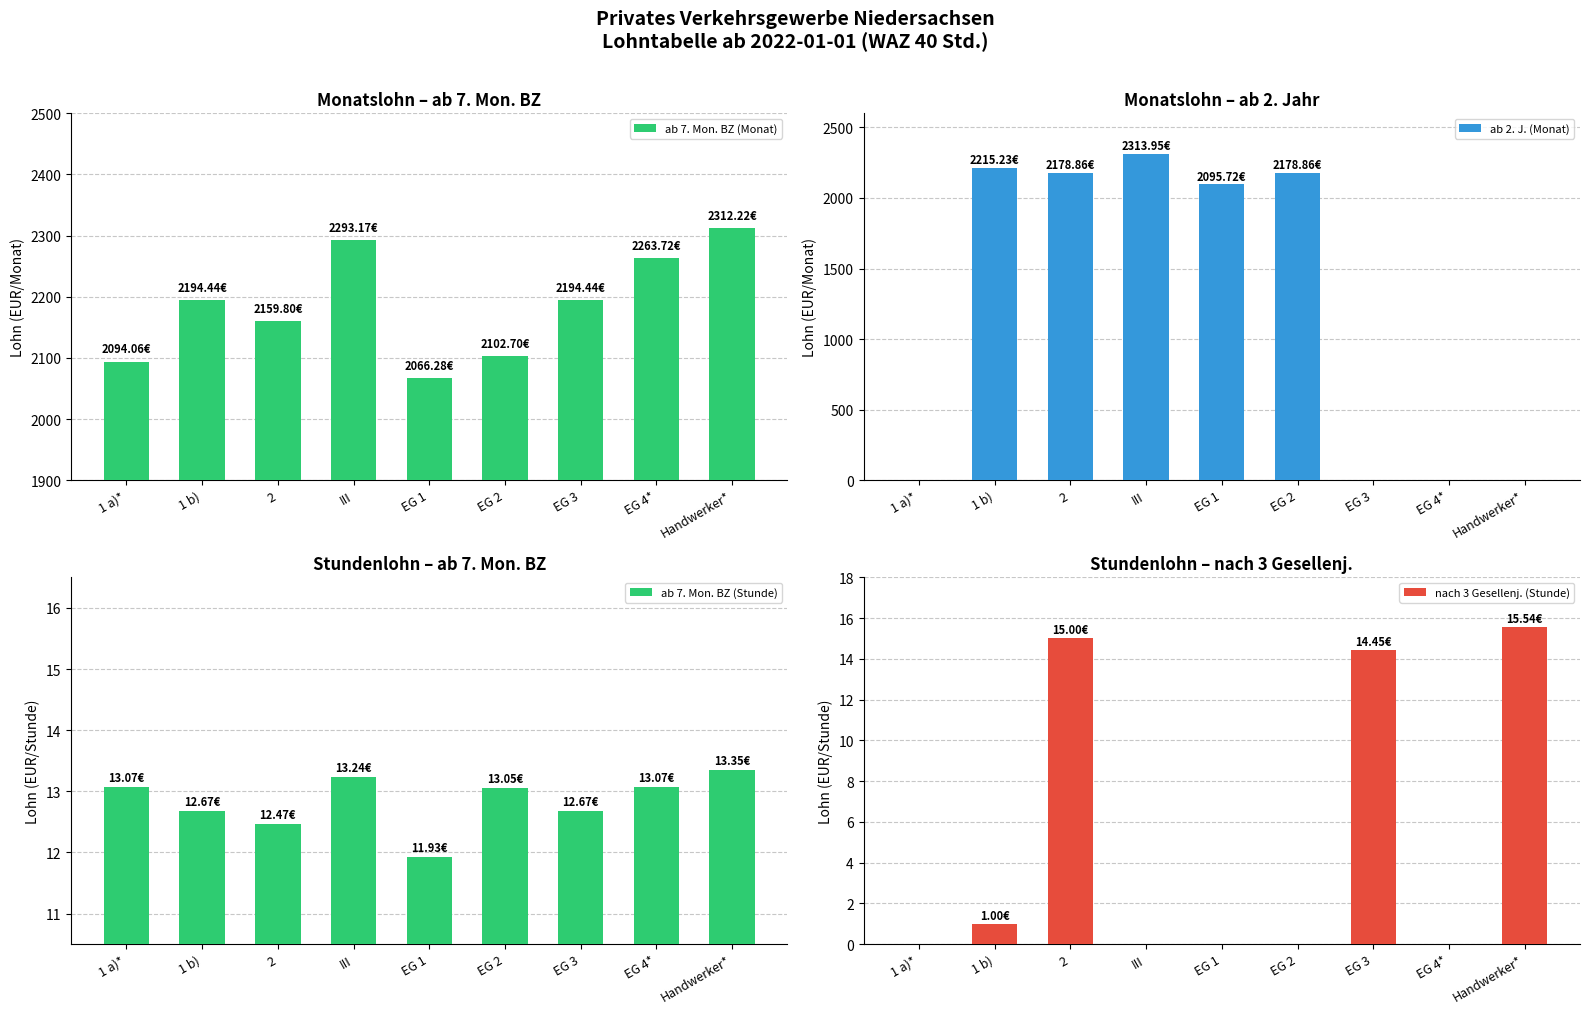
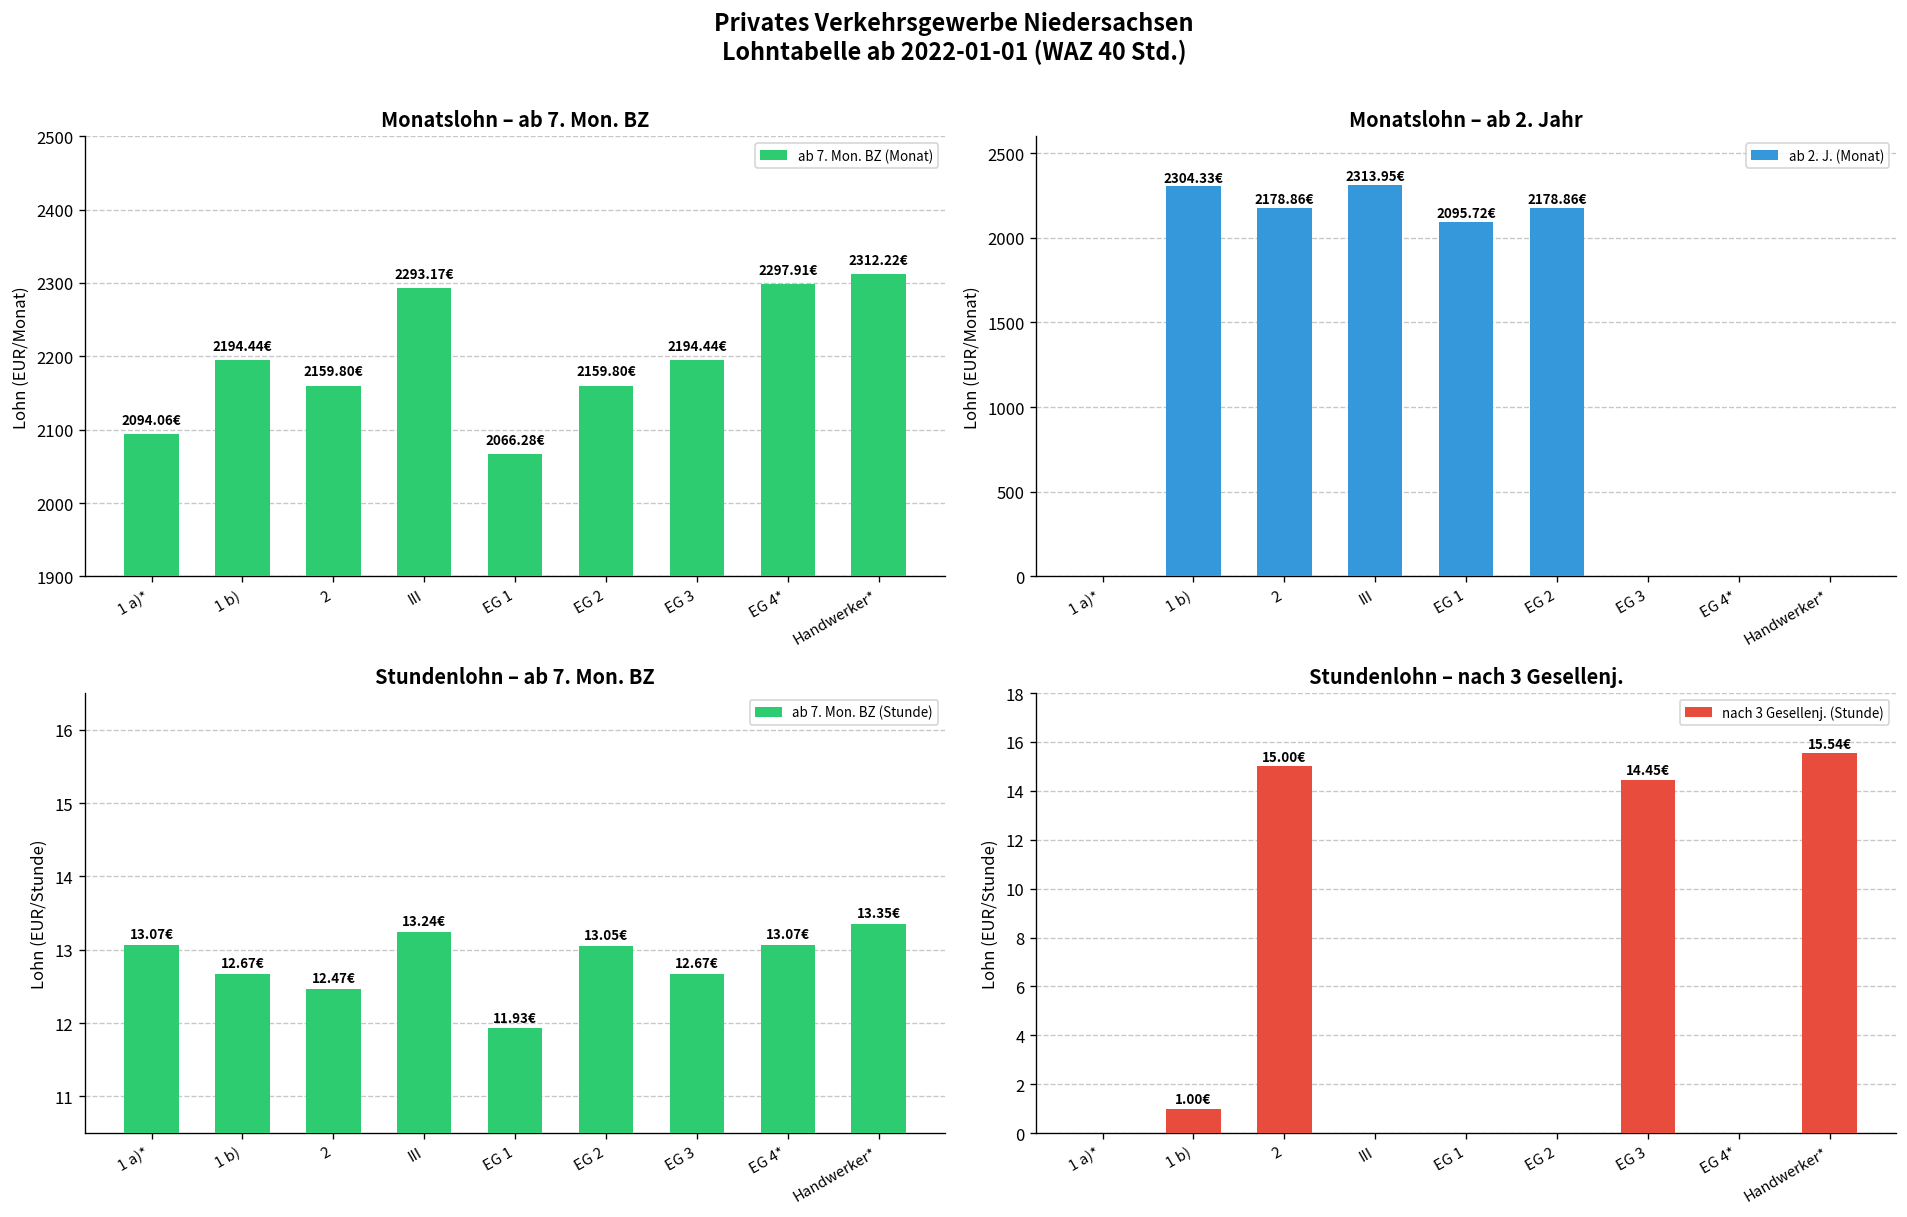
  {
    "Monatslohn – ab 7. Mon. BZ": {
      "1 a)*": "2094.06€",
      "1 b)": "2194.44€",
      "2": "2159.80€",
      "III": "2293.17€",
      "EG 1": "2066.28€",
-     "EG 2": "2102.70€",
+     "EG 2": "2159.80€",
      "EG 3": "2194.44€",
-     "EG 4*": "2263.72€",
+     "EG 4*": "2297.91€",
      "Handwerker*": "2312.22€"
    },
    "Monatslohn – ab 2. Jahr": {
-     "1 b)": "2215.23€",
+     "1 b)": "2304.33€",
      "2": "2178.86€",
      "III": "2313.95€",
      "EG 1": "2095.72€",
      "EG 2": "2178.86€"
    },
    "Stundenlohn – ab 7. Mon. BZ": {
      "1 a)*": "13.07€",
      "1 b)": "12.67€",
      "2": "12.47€",
      "III": "13.24€",
      "EG 1": "11.93€",
      "EG 2": "13.05€",
      "EG 3": "12.67€",
      "EG 4*": "13.07€",
      "Handwerker*": "13.35€"
    },
    "Stundenlohn – nach 3 Gesellenj.": {
      "1 b)": "1.00€",
      "2": "15.00€",
      "EG 3": "14.45€",
      "Handwerker*": "15.54€"
    }
  }
